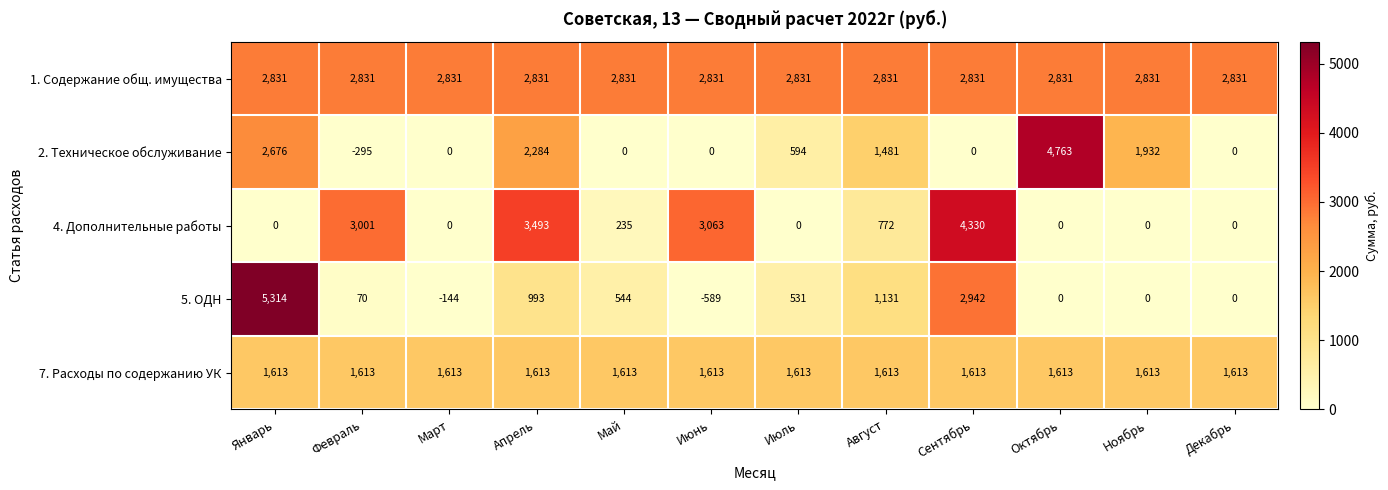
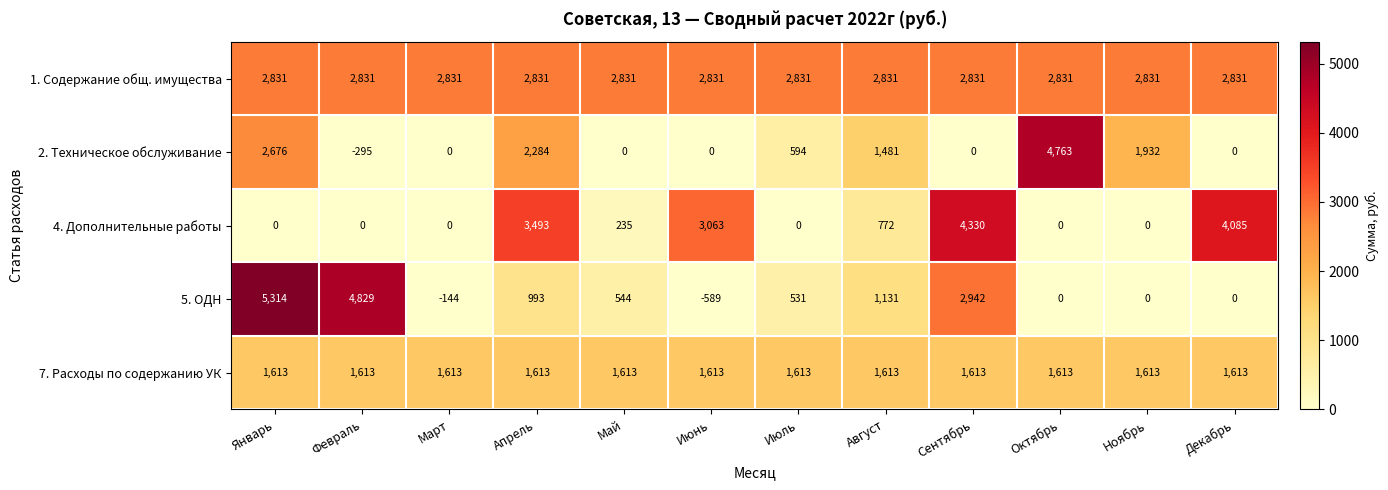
  {
    "1. Содержание общ. имущества": {
      "Январь": "2,831",
      "Февраль": "2,831",
      "Март": "2,831",
      "Апрель": "2,831",
      "Май": "2,831",
      "Июнь": "2,831",
      "Июль": "2,831",
      "Август": "2,831",
      "Сентябрь": "2,831",
      "Октябрь": "2,831",
      "Ноябрь": "2,831",
      "Декабрь": "2,831"
    },
    "2. Техническое обслуживание": {
      "Январь": "2,676",
      "Февраль": "-295",
      "Март": "0",
      "Апрель": "2,284",
      "Май": "0",
      "Июнь": "0",
      "Июль": "594",
      "Август": "1,481",
      "Сентябрь": "0",
      "Октябрь": "4,763",
      "Ноябрь": "1,932",
      "Декабрь": "0"
    },
    "4. Дополнительные работы": {
      "Январь": "0",
-     "Февраль": "3,001",
+     "Февраль": "0",
      "Март": "0",
      "Апрель": "3,493",
      "Май": "235",
      "Июнь": "3,063",
      "Июль": "0",
      "Август": "772",
      "Сентябрь": "4,330",
      "Октябрь": "0",
      "Ноябрь": "0",
-     "Декабрь": "0"
+     "Декабрь": "4,085"
    },
    "5. ОДН": {
      "Январь": "5,314",
-     "Февраль": "70",
+     "Февраль": "4,829",
      "Март": "-144",
      "Апрель": "993",
      "Май": "544",
      "Июнь": "-589",
      "Июль": "531",
      "Август": "1,131",
      "Сентябрь": "2,942",
      "Октябрь": "0",
      "Ноябрь": "0",
      "Декабрь": "0"
    },
    "7. Расходы по содержанию УК": {
      "Январь": "1,613",
      "Февраль": "1,613",
      "Март": "1,613",
      "Апрель": "1,613",
      "Май": "1,613",
      "Июнь": "1,613",
      "Июль": "1,613",
      "Август": "1,613",
      "Сентябрь": "1,613",
      "Октябрь": "1,613",
      "Ноябрь": "1,613",
      "Декабрь": "1,613"
    }
  }
